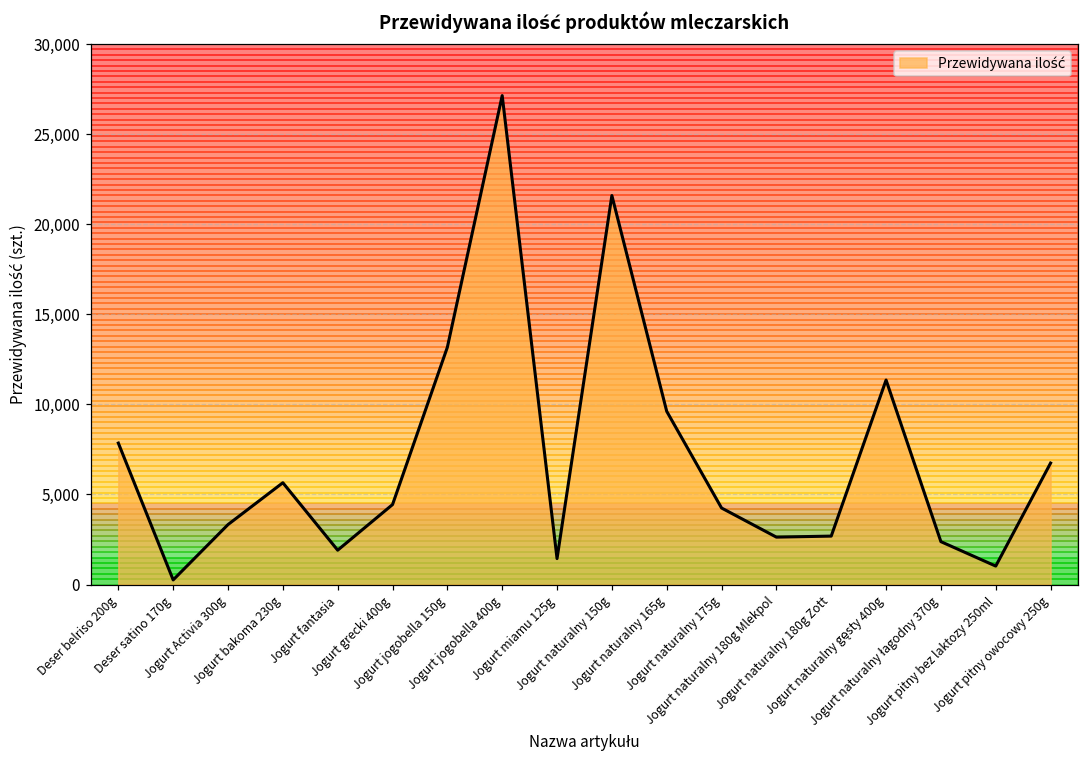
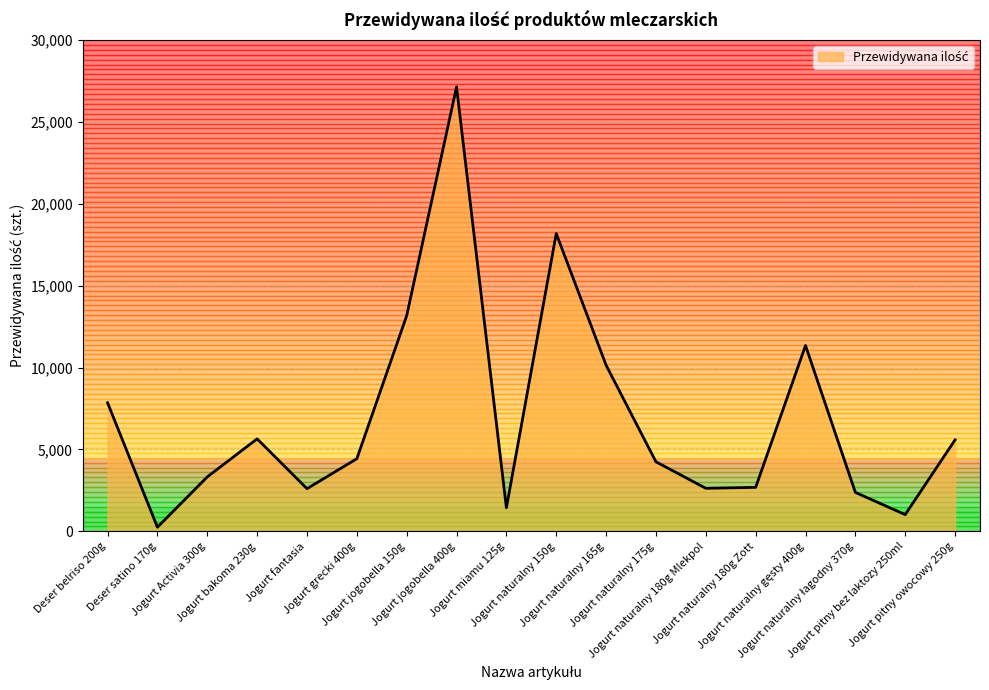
  {
    "Deser belriso 200g": "7,900",
    "Deser satino 170g": "300",
    "Jogurt Activia 300g": "3,300",
    "Jogurt bakoma 230g": "5,700",
-   "Jogurt fantasia": "1,900",
+   "Jogurt fantasia": "2,600",
    "Jogurt grecki 400g": "4,400",
    "Jogurt jogobella 150g": "13,200",
    "Jogurt jogobella 400g": "27,100",
    "Jogurt miamu 125g": "1,400",
-   "Jogurt naturalny 150g": "21,600",
-   "Jogurt naturalny 165g": "9,600",
+   "Jogurt naturalny 150g": "18,200",
+   "Jogurt naturalny 165g": "10,100",
    "Jogurt naturalny 175g": "4,200",
    "Jogurt naturalny 180g Mlekpol": "2,600",
    "Jogurt naturalny 180g Zott": "2,700",
    "Jogurt naturalny gęsty 400g": "11,300",
    "Jogurt naturalny łagodny 370g": "2,400",
    "Jogurt pitny bez laktozy 250ml": "1,000",
-   "Jogurt pitny owocowy 250g": "6,700"
+   "Jogurt pitny owocowy 250g": "5,600"
  }
